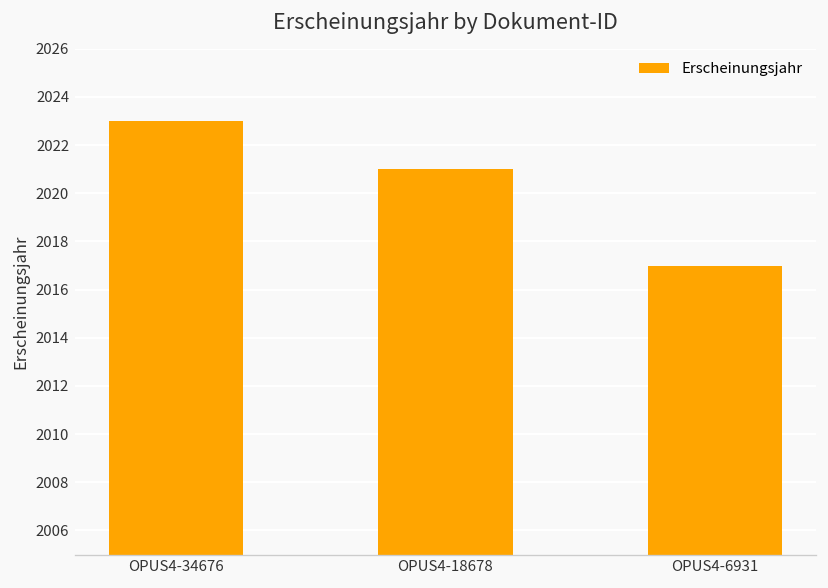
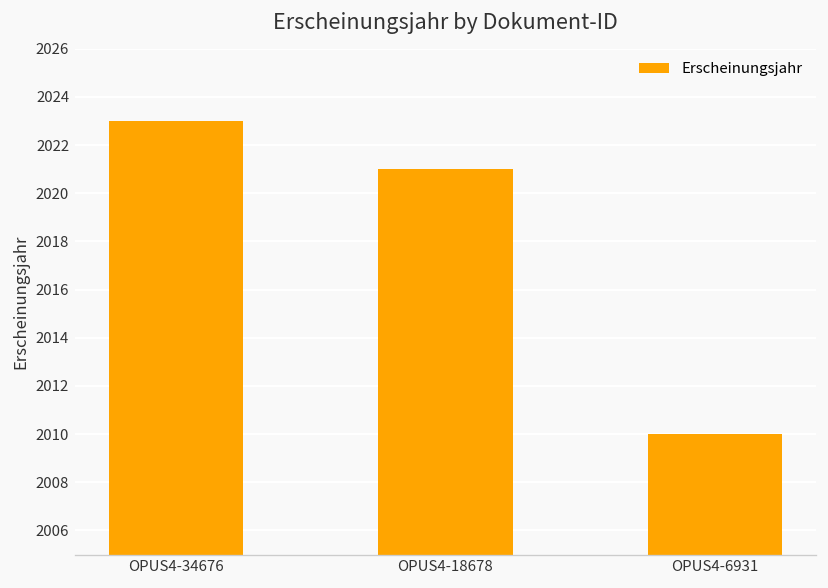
  {
    "OPUS4-34676": 2023,
    "OPUS4-18678": 2021,
-   "OPUS4-6931": 2017
+   "OPUS4-6931": 2010
  }
